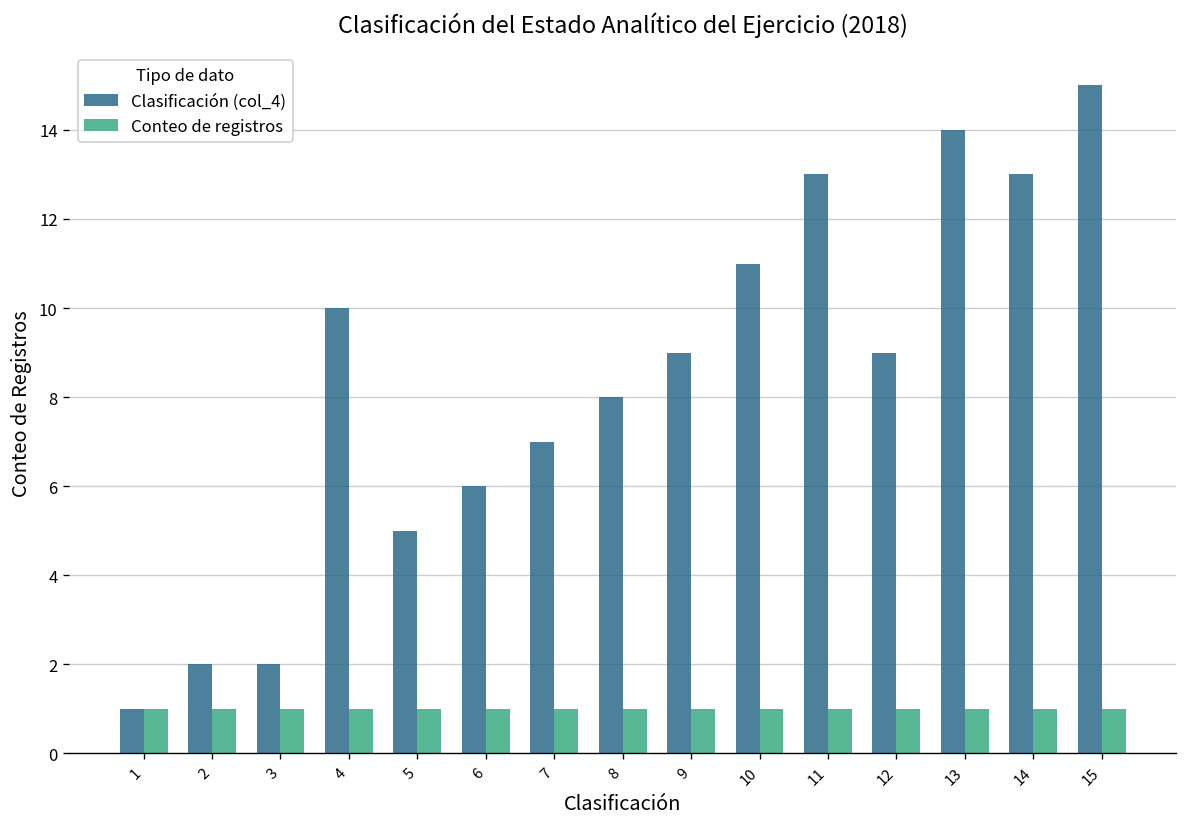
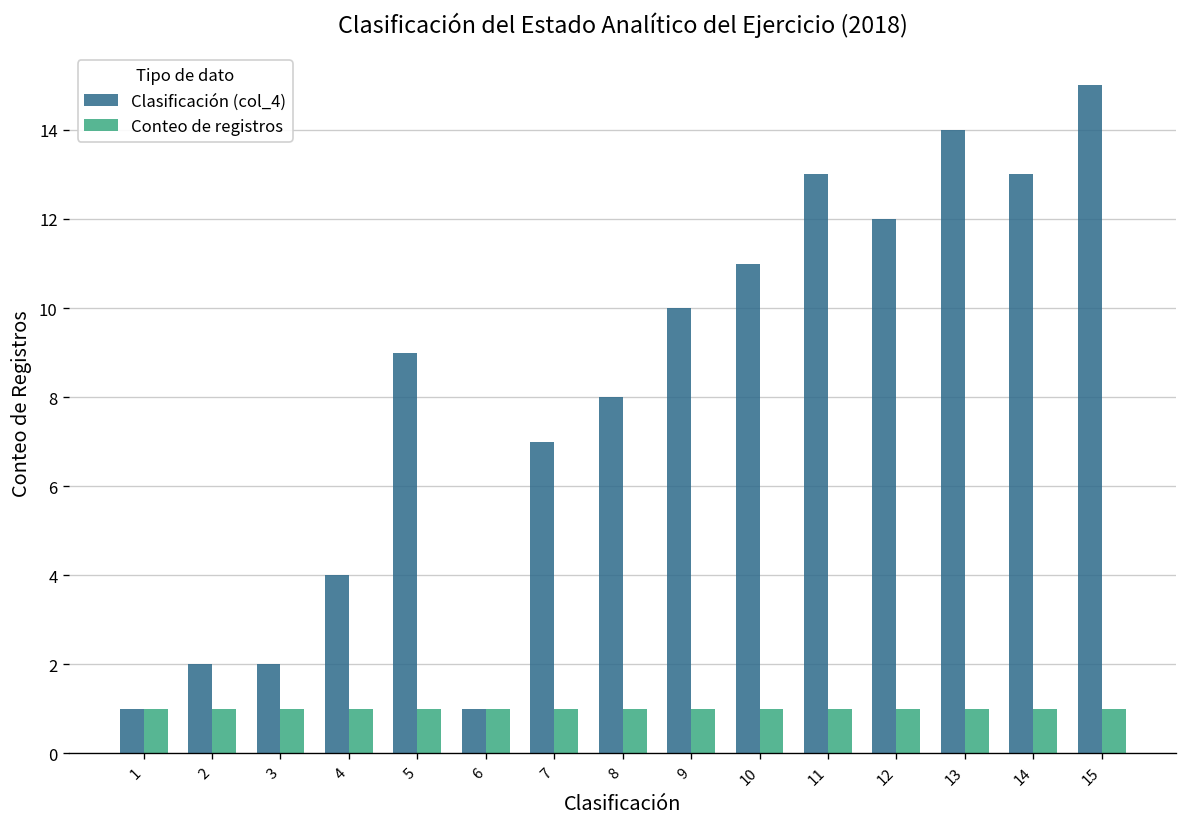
  {
    "Clasificación (col_4)": {
      "1": 1,
      "2": 2,
      "3": 2,
-     "4": 10,
-     "5": 5,
-     "6": 6,
+     "4": 4,
+     "5": 9,
+     "6": 1,
      "7": 7,
      "8": 8,
-     "9": 9,
+     "9": 10,
      "10": 11,
      "11": 13,
-     "12": 9,
+     "12": 12,
      "13": 14,
      "14": 13,
      "15": 15
    },
    "Conteo de registros": {
      "1": 1,
      "2": 1,
      "3": 1,
      "4": 1,
      "5": 1,
      "6": 1,
      "7": 1,
      "8": 1,
      "9": 1,
      "10": 1,
      "11": 1,
      "12": 1,
      "13": 1,
      "14": 1,
      "15": 1
    }
  }
